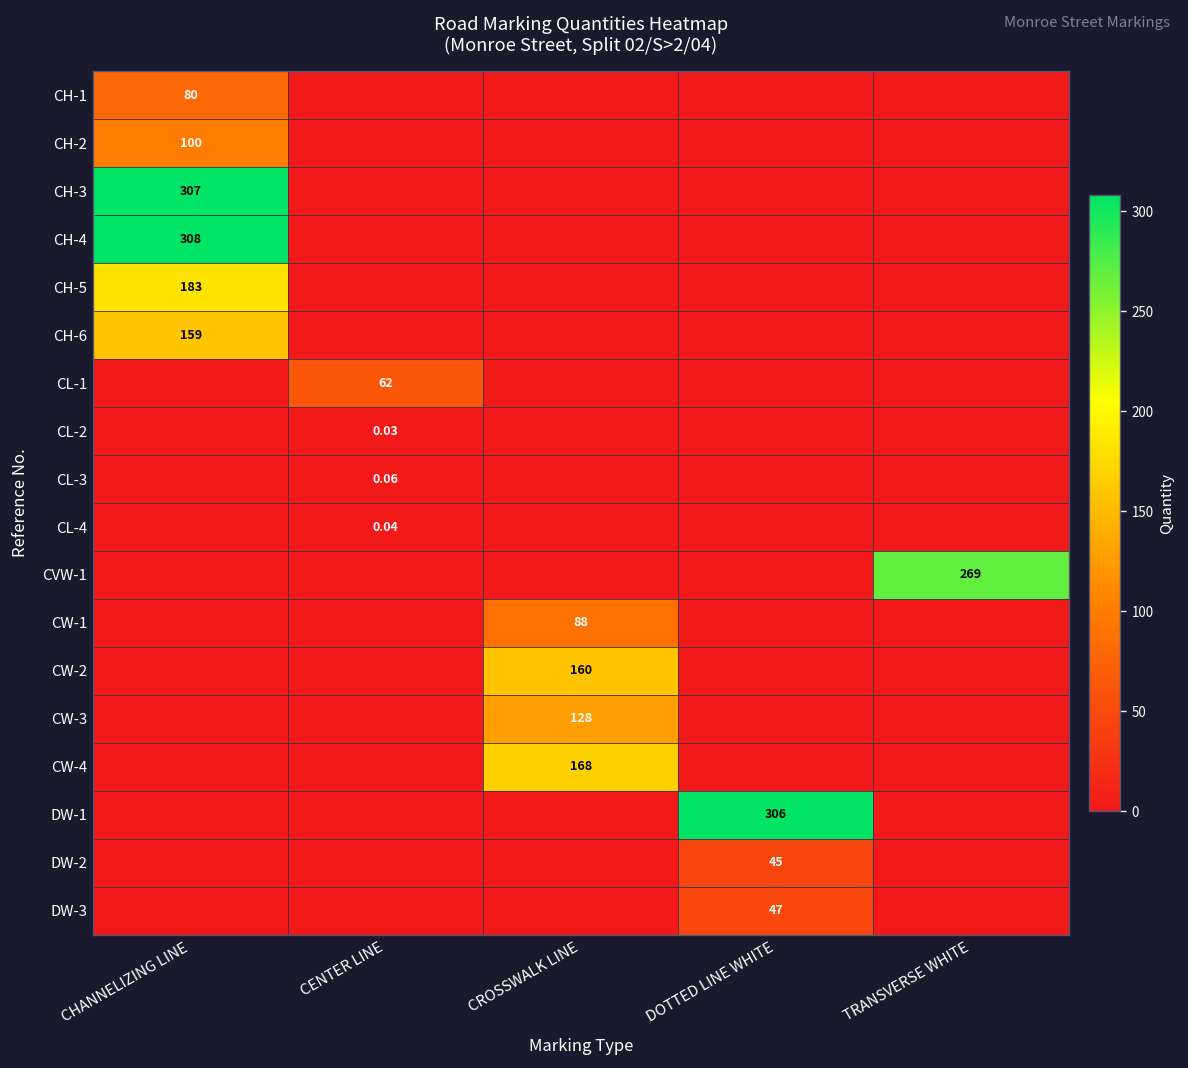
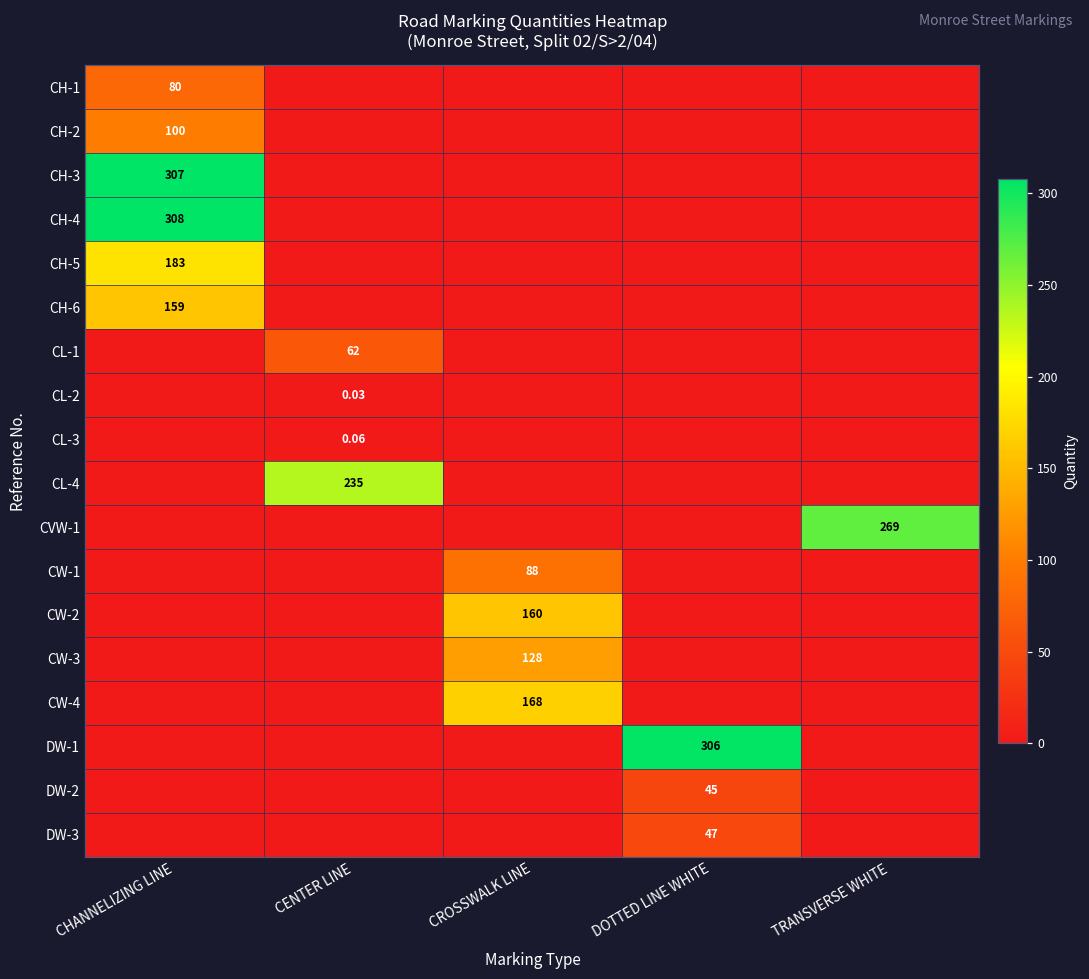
  {
    "CH-1": {
      "CHANNELIZING LINE": 80
    },
    "CH-2": {
      "CHANNELIZING LINE": 100
    },
    "CH-3": {
      "CHANNELIZING LINE": 307
    },
    "CH-4": {
      "CHANNELIZING LINE": 308
    },
    "CH-5": {
      "CHANNELIZING LINE": 183
    },
    "CH-6": {
      "CHANNELIZING LINE": 159
    },
    "CL-1": {
      "CENTER LINE": 62
    },
    "CL-2": {
      "CENTER LINE": 0.03
    },
    "CL-3": {
      "CENTER LINE": 0.06
    },
    "CL-4": {
-     "CENTER LINE": 0.04
+     "CENTER LINE": 235
    },
    "CVW-1": {
      "TRANSVERSE WHITE": 269
    },
    "CW-1": {
      "CROSSWALK LINE": 88
    },
    "CW-2": {
      "CROSSWALK LINE": 160
    },
    "CW-3": {
      "CROSSWALK LINE": 128
    },
    "CW-4": {
      "CROSSWALK LINE": 168
    },
    "DW-1": {
      "DOTTED LINE WHITE": 306
    },
    "DW-2": {
      "DOTTED LINE WHITE": 45
    },
    "DW-3": {
      "DOTTED LINE WHITE": 47
    }
  }
